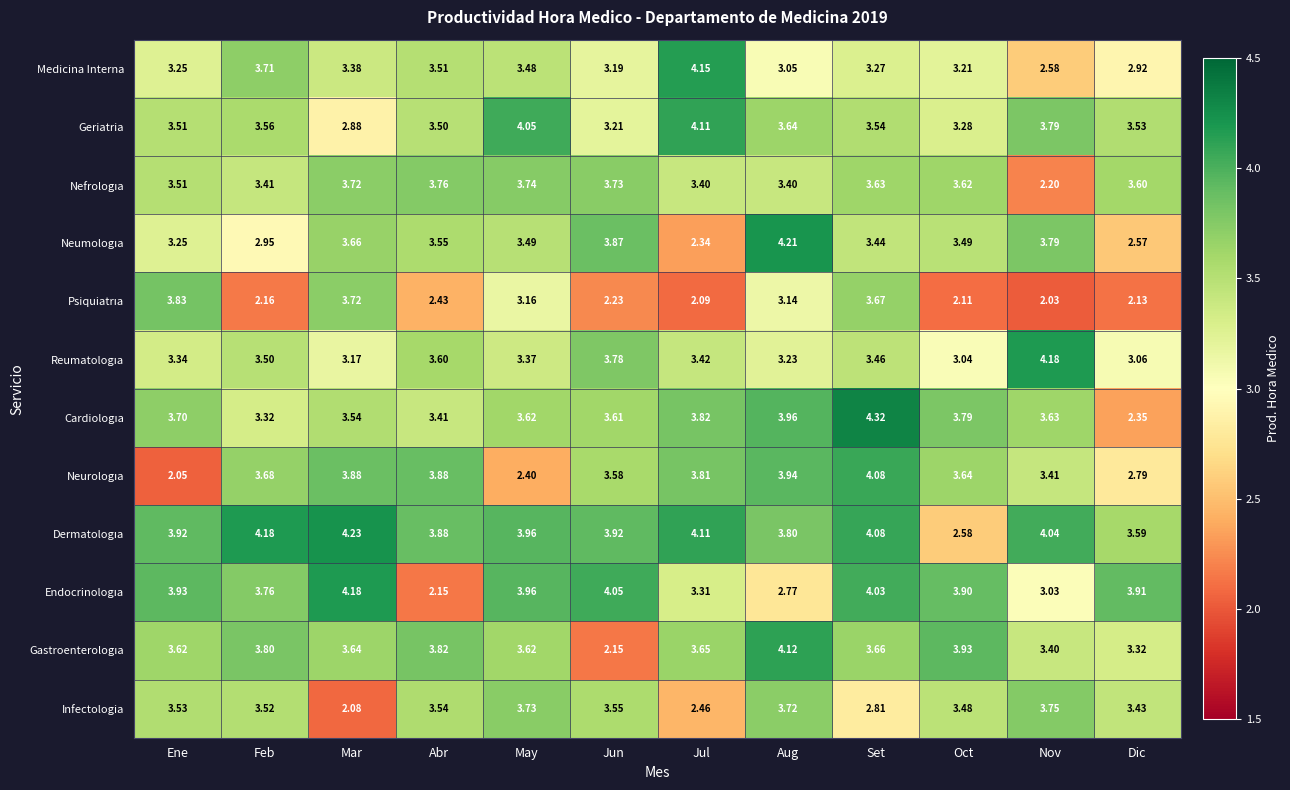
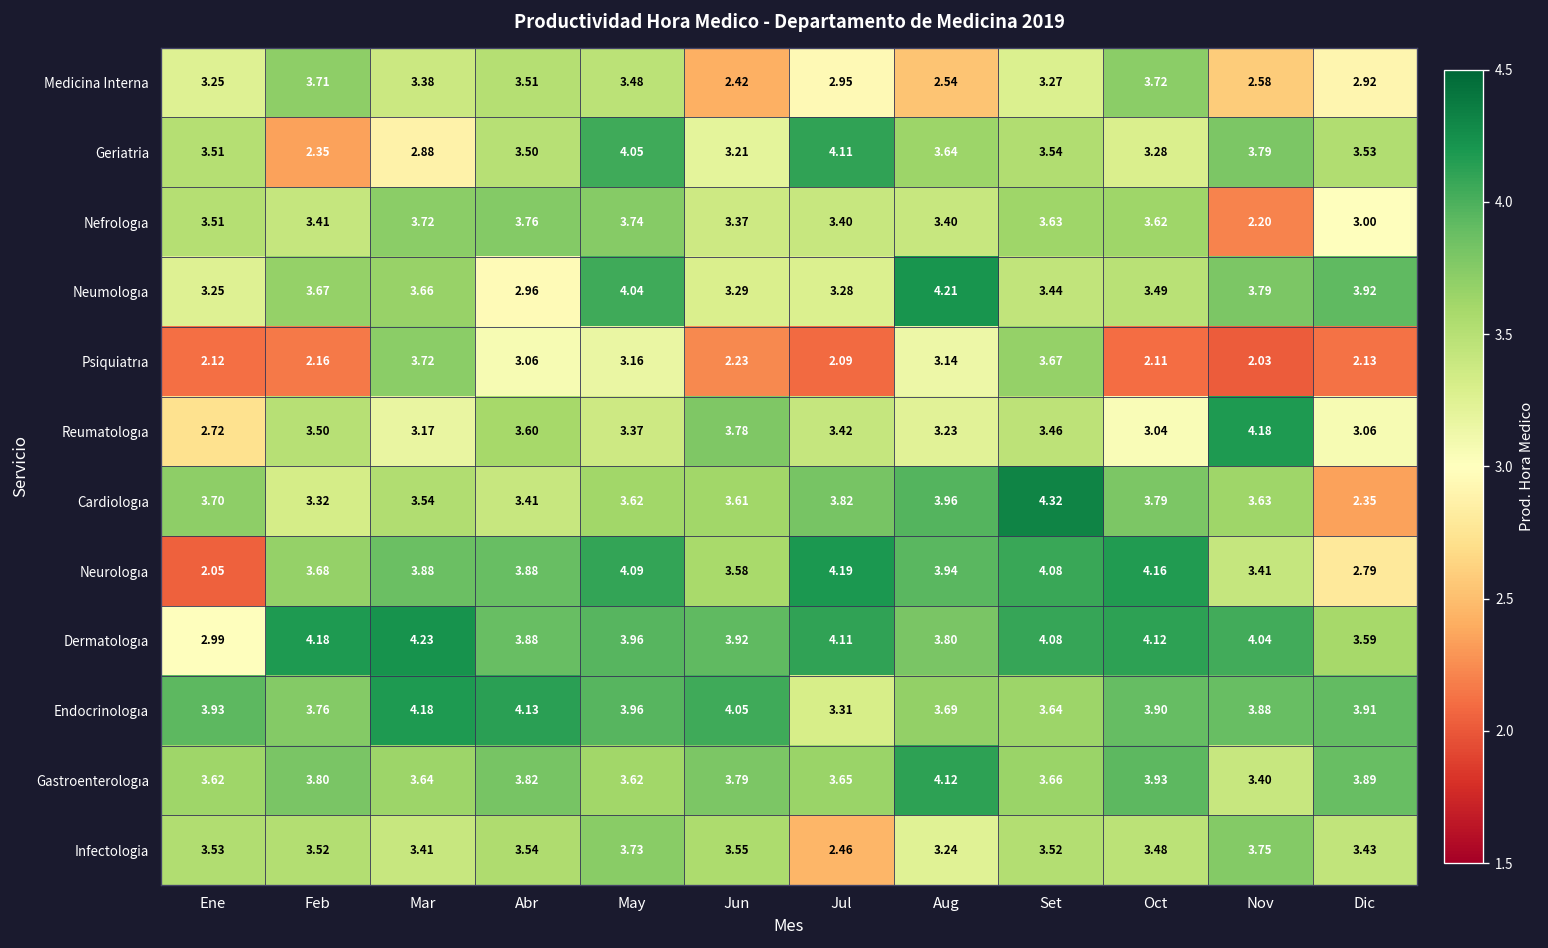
  {
    "Medicina Interna": {
      "Ene": 3.25,
      "Feb": 3.71,
      "Mar": 3.38,
      "Abr": 3.51,
      "May": 3.48,
-     "Jun": 3.19,
-     "Jul": 4.15,
-     "Aug": 3.05,
+     "Jun": 2.42,
+     "Jul": 2.95,
+     "Aug": 2.54,
      "Set": 3.27,
-     "Oct": 3.21,
+     "Oct": 3.72,
      "Nov": 2.58,
      "Dic": 2.92
    },
    "Geriatria": {
      "Ene": 3.51,
-     "Feb": 3.56,
+     "Feb": 2.35,
      "Mar": 2.88,
      "Abr": 3.50,
      "May": 4.05,
      "Jun": 3.21,
      "Jul": 4.11,
      "Aug": 3.64,
      "Set": 3.54,
      "Oct": 3.28,
      "Nov": 3.79,
      "Dic": 3.53
    },
    "Nefrologıa": {
      "Ene": 3.51,
      "Feb": 3.41,
      "Mar": 3.72,
      "Abr": 3.76,
      "May": 3.74,
-     "Jun": 3.73,
+     "Jun": 3.37,
      "Jul": 3.40,
      "Aug": 3.40,
      "Set": 3.63,
      "Oct": 3.62,
      "Nov": 2.20,
-     "Dic": 3.60
+     "Dic": 3.00
    },
    "Neumologıa": {
      "Ene": 3.25,
-     "Feb": 2.95,
+     "Feb": 3.67,
      "Mar": 3.66,
-     "Abr": 3.55,
-     "May": 3.49,
-     "Jun": 3.87,
-     "Jul": 2.34,
+     "Abr": 2.96,
+     "May": 4.04,
+     "Jun": 3.29,
+     "Jul": 3.28,
      "Aug": 4.21,
      "Set": 3.44,
      "Oct": 3.49,
      "Nov": 3.79,
-     "Dic": 2.57
+     "Dic": 3.92
    },
    "Psiquiatrıa": {
-     "Ene": 3.83,
+     "Ene": 2.12,
      "Feb": 2.16,
      "Mar": 3.72,
-     "Abr": 2.43,
+     "Abr": 3.06,
      "May": 3.16,
      "Jun": 2.23,
      "Jul": 2.09,
      "Aug": 3.14,
      "Set": 3.67,
      "Oct": 2.11,
      "Nov": 2.03,
      "Dic": 2.13
    },
    "Reumatologıa": {
-     "Ene": 3.34,
+     "Ene": 2.72,
      "Feb": 3.50,
      "Mar": 3.17,
      "Abr": 3.60,
      "May": 3.37,
      "Jun": 3.78,
      "Jul": 3.42,
      "Aug": 3.23,
      "Set": 3.46,
      "Oct": 3.04,
      "Nov": 4.18,
      "Dic": 3.06
    },
    "Cardiologıa": {
      "Ene": 3.70,
      "Feb": 3.32,
      "Mar": 3.54,
      "Abr": 3.41,
      "May": 3.62,
      "Jun": 3.61,
      "Jul": 3.82,
      "Aug": 3.96,
      "Set": 4.32,
      "Oct": 3.79,
      "Nov": 3.63,
      "Dic": 2.35
    },
    "Neurologıa": {
      "Ene": 2.05,
      "Feb": 3.68,
      "Mar": 3.88,
      "Abr": 3.88,
-     "May": 2.40,
+     "May": 4.09,
      "Jun": 3.58,
-     "Jul": 3.81,
+     "Jul": 4.19,
      "Aug": 3.94,
      "Set": 4.08,
-     "Oct": 3.64,
+     "Oct": 4.16,
      "Nov": 3.41,
      "Dic": 2.79
    },
    "Dermatologıa": {
-     "Ene": 3.92,
+     "Ene": 2.99,
      "Feb": 4.18,
      "Mar": 4.23,
      "Abr": 3.88,
      "May": 3.96,
      "Jun": 3.92,
      "Jul": 4.11,
      "Aug": 3.80,
      "Set": 4.08,
-     "Oct": 2.58,
+     "Oct": 4.12,
      "Nov": 4.04,
      "Dic": 3.59
    },
    "Endocrinologıa": {
      "Ene": 3.93,
      "Feb": 3.76,
      "Mar": 4.18,
-     "Abr": 2.15,
+     "Abr": 4.13,
      "May": 3.96,
      "Jun": 4.05,
      "Jul": 3.31,
-     "Aug": 2.77,
-     "Set": 4.03,
+     "Aug": 3.69,
+     "Set": 3.64,
      "Oct": 3.90,
-     "Nov": 3.03,
+     "Nov": 3.88,
      "Dic": 3.91
    },
    "Gastroenterologıa": {
      "Ene": 3.62,
      "Feb": 3.80,
      "Mar": 3.64,
      "Abr": 3.82,
      "May": 3.62,
-     "Jun": 2.15,
+     "Jun": 3.79,
      "Jul": 3.65,
      "Aug": 4.12,
      "Set": 3.66,
      "Oct": 3.93,
      "Nov": 3.40,
-     "Dic": 3.32
+     "Dic": 3.89
    },
    "Infectologia": {
      "Ene": 3.53,
      "Feb": 3.52,
-     "Mar": 2.08,
+     "Mar": 3.41,
      "Abr": 3.54,
      "May": 3.73,
      "Jun": 3.55,
      "Jul": 2.46,
-     "Aug": 3.72,
-     "Set": 2.81,
+     "Aug": 3.24,
+     "Set": 3.52,
      "Oct": 3.48,
      "Nov": 3.75,
      "Dic": 3.43
    }
  }
